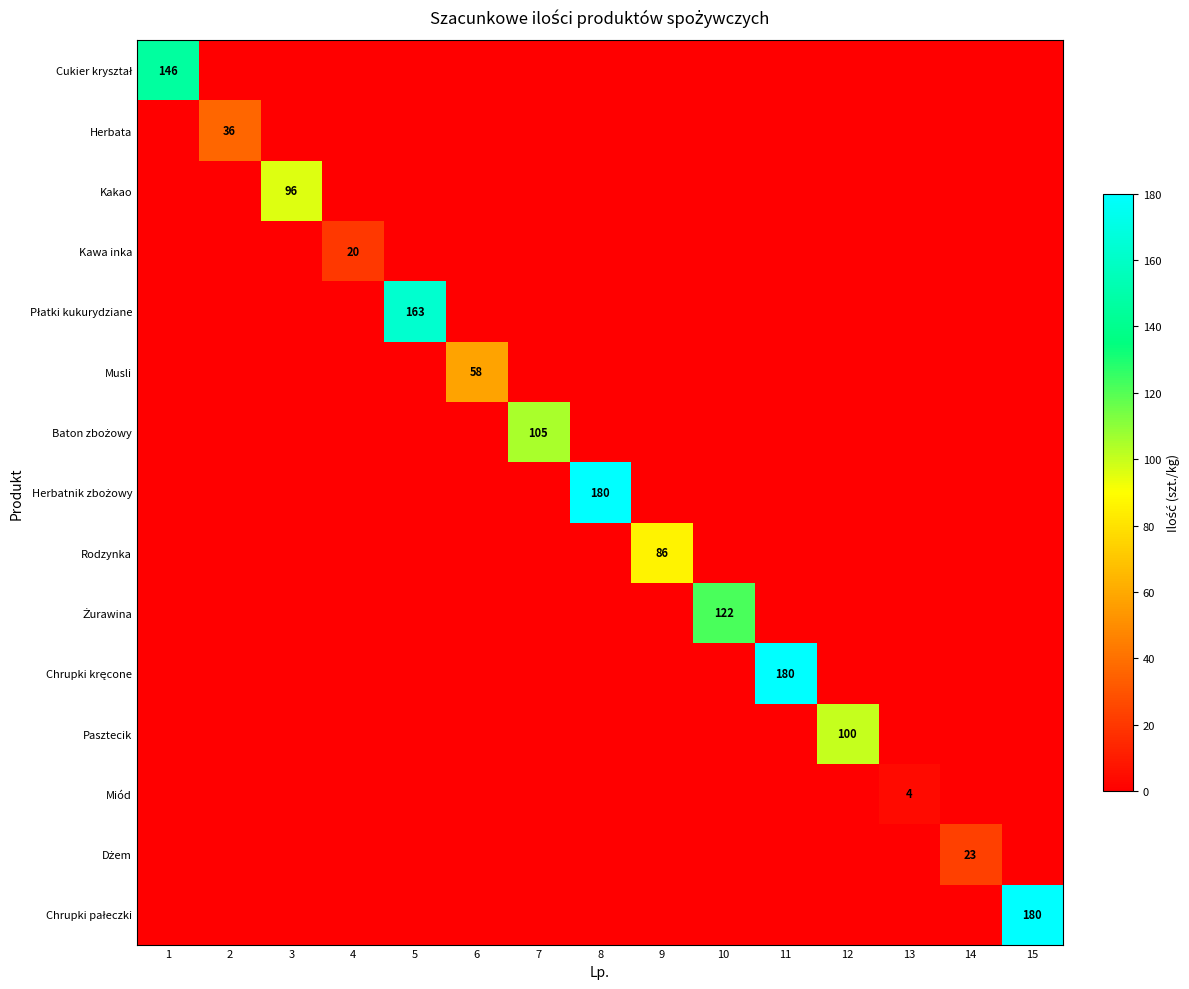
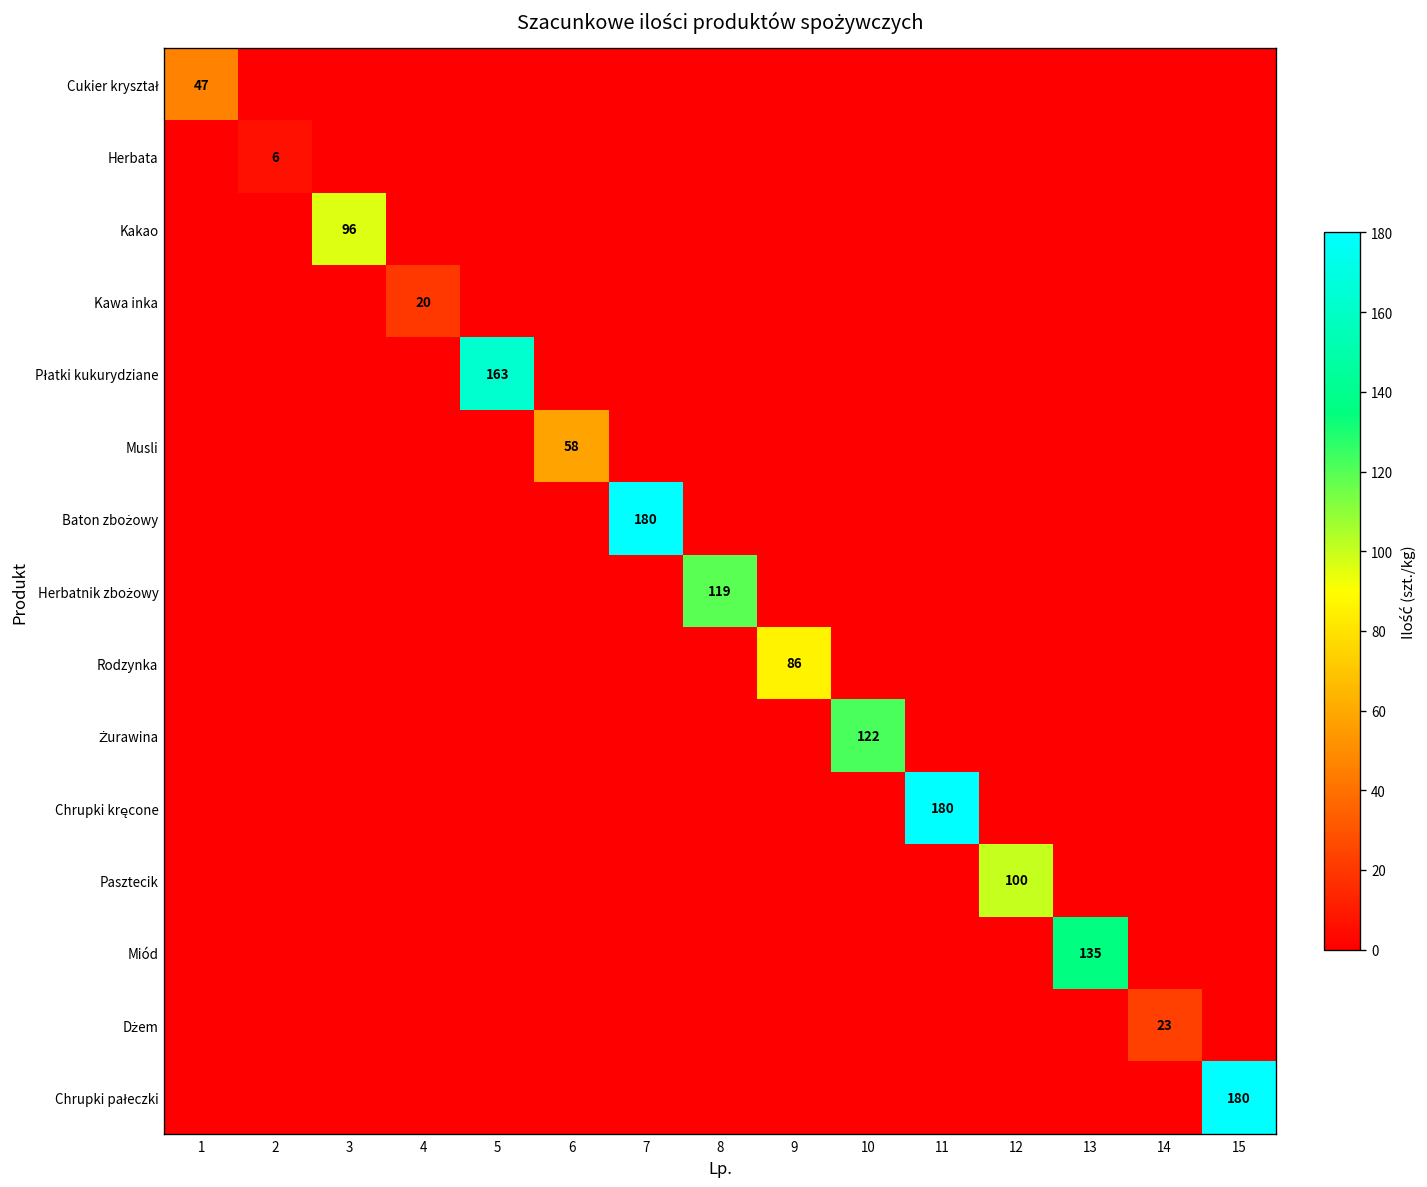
  {
    "Cukier kryształ": {
-     "1": 146
+     "1": 47
    },
    "Herbata": {
-     "2": 36
+     "2": 6
    },
    "Kakao": {
      "3": 96
    },
    "Kawa inka": {
      "4": 20
    },
    "Płatki kukurydziane": {
      "5": 163
    },
    "Musli": {
      "6": 58
    },
    "Baton zbożowy": {
-     "7": 105
+     "7": 180
    },
    "Herbatnik zbożowy": {
-     "8": 180
+     "8": 119
    },
    "Rodzynka": {
      "9": 86
    },
    "Żurawina": {
      "10": 122
    },
    "Chrupki kręcone": {
      "11": 180
    },
    "Pasztecik": {
      "12": 100
    },
    "Miód": {
-     "13": 4
+     "13": 135
    },
    "Dżem": {
      "14": 23
    },
    "Chrupki pałeczki": {
      "15": 180
    }
  }
